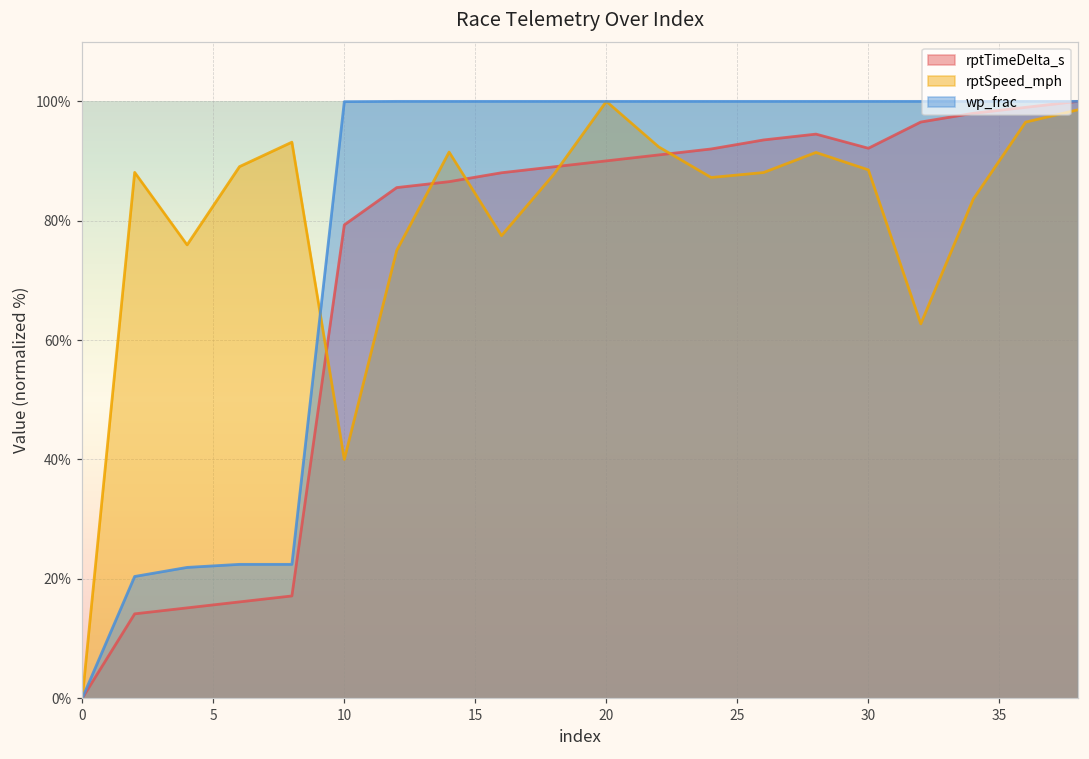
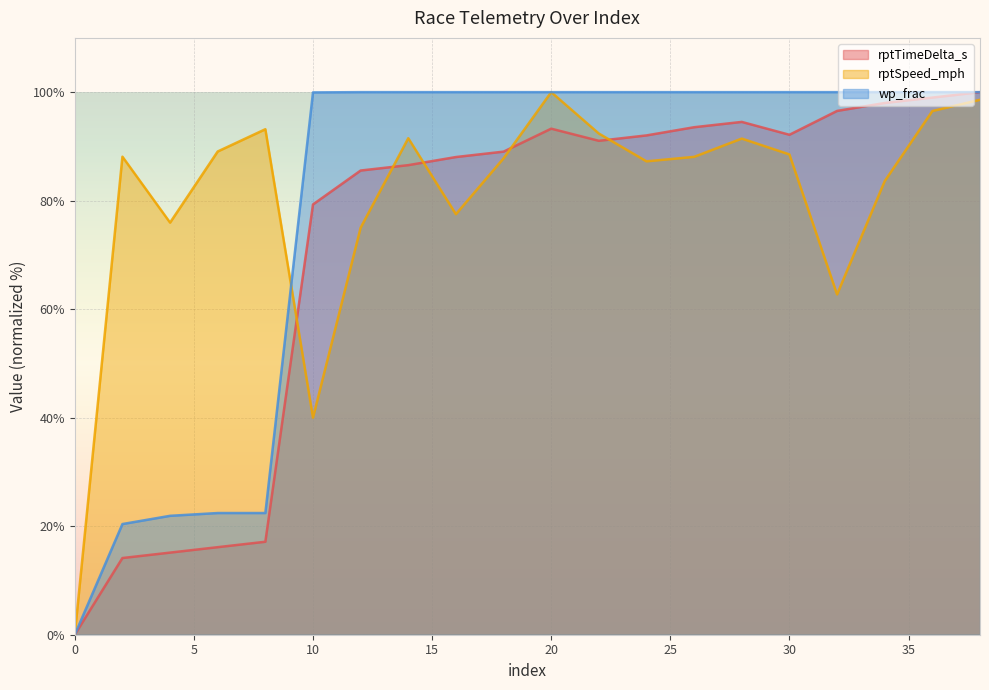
  {
    "rptTimeDelta_s": {
      "10": "79%",
-     "20": "90%",
+     "20": "93%",
      "30": "92%"
    },
    "rptSpeed_mph": {
      "10": "40%",
      "30": "89%"
    },
    "wp_frac": {
      "10": "100%",
      "30": "100%"
    }
  }
